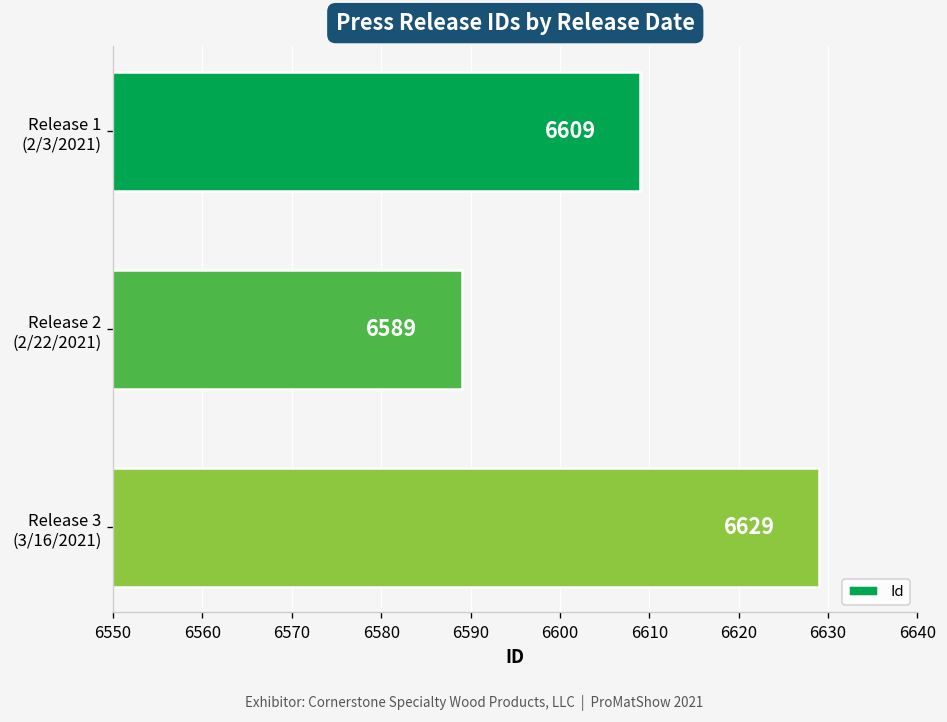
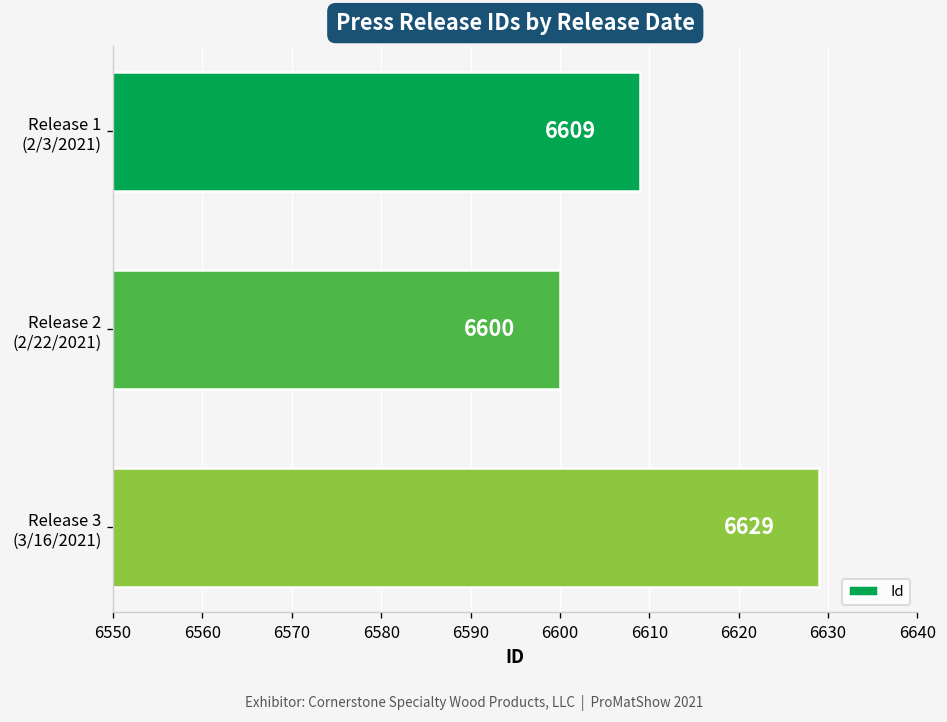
  {
    "Release 1 (2/3/2021)": 6609,
-   "Release 2 (2/22/2021)": 6589,
+   "Release 2 (2/22/2021)": 6600,
    "Release 3 (3/16/2021)": 6629
  }
